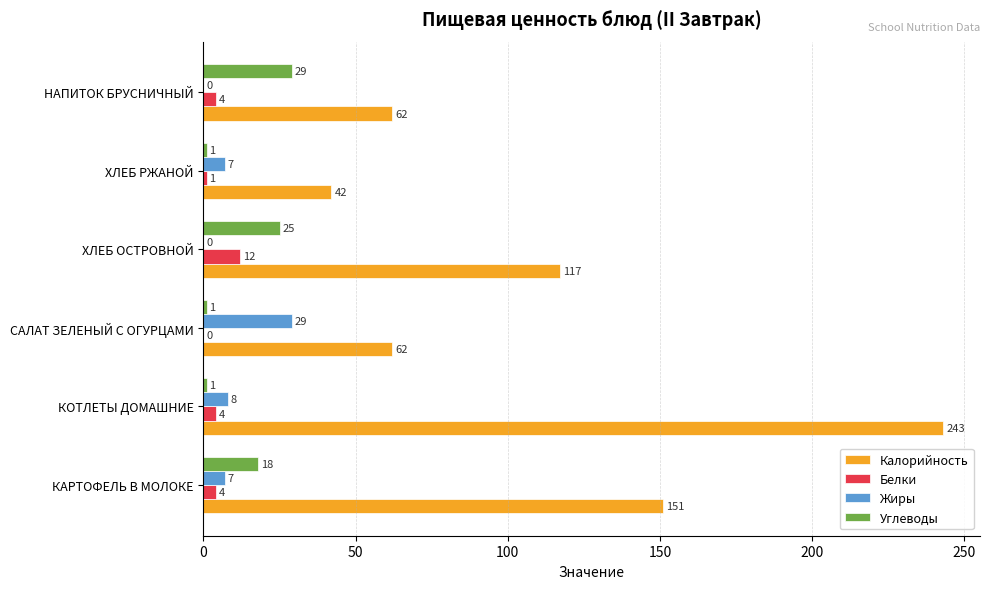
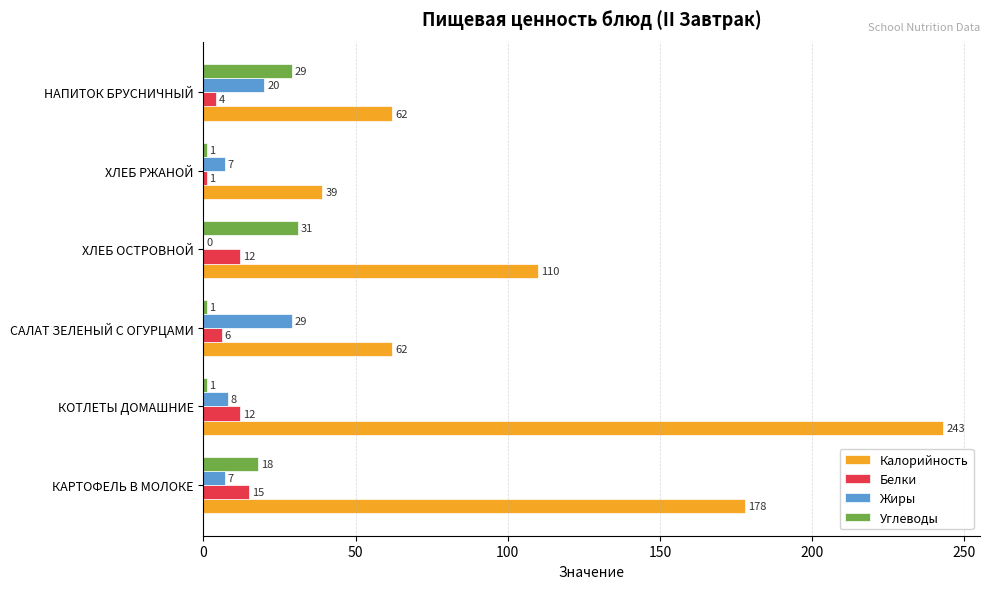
  {
    "Калорийность": {
      "НАПИТОК БРУСНИЧНЫЙ": 62,
-     "ХЛЕБ РЖАНОЙ": 42,
-     "ХЛЕБ ОСТРОВНОЙ": 117,
+     "ХЛЕБ РЖАНОЙ": 39,
+     "ХЛЕБ ОСТРОВНОЙ": 110,
      "САЛАТ ЗЕЛЕНЫЙ С ОГУРЦАМИ": 62,
      "КОТЛЕТЫ ДОМАШНИЕ": 243,
-     "КАРТОФЕЛЬ В МОЛОКЕ": 151
+     "КАРТОФЕЛЬ В МОЛОКЕ": 178
    },
    "Белки": {
      "НАПИТОК БРУСНИЧНЫЙ": 4,
      "ХЛЕБ РЖАНОЙ": 1,
      "ХЛЕБ ОСТРОВНОЙ": 12,
-     "САЛАТ ЗЕЛЕНЫЙ С ОГУРЦАМИ": 0,
-     "КОТЛЕТЫ ДОМАШНИЕ": 4,
-     "КАРТОФЕЛЬ В МОЛОКЕ": 4
+     "САЛАТ ЗЕЛЕНЫЙ С ОГУРЦАМИ": 6,
+     "КОТЛЕТЫ ДОМАШНИЕ": 12,
+     "КАРТОФЕЛЬ В МОЛОКЕ": 15
    },
    "Жиры": {
-     "НАПИТОК БРУСНИЧНЫЙ": 0,
+     "НАПИТОК БРУСНИЧНЫЙ": 20,
      "ХЛЕБ РЖАНОЙ": 7,
      "ХЛЕБ ОСТРОВНОЙ": 0,
      "САЛАТ ЗЕЛЕНЫЙ С ОГУРЦАМИ": 29,
      "КОТЛЕТЫ ДОМАШНИЕ": 8,
      "КАРТОФЕЛЬ В МОЛОКЕ": 7
    },
    "Углеводы": {
      "НАПИТОК БРУСНИЧНЫЙ": 29,
      "ХЛЕБ РЖАНОЙ": 1,
-     "ХЛЕБ ОСТРОВНОЙ": 25,
+     "ХЛЕБ ОСТРОВНОЙ": 31,
      "САЛАТ ЗЕЛЕНЫЙ С ОГУРЦАМИ": 1,
      "КОТЛЕТЫ ДОМАШНИЕ": 1,
      "КАРТОФЕЛЬ В МОЛОКЕ": 18
    }
  }
